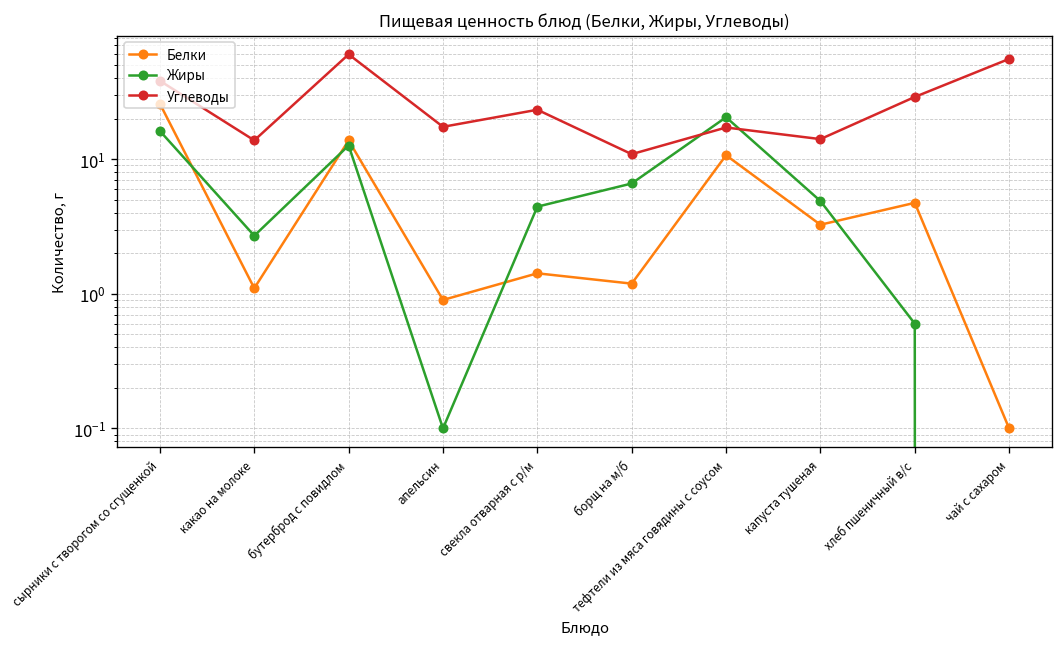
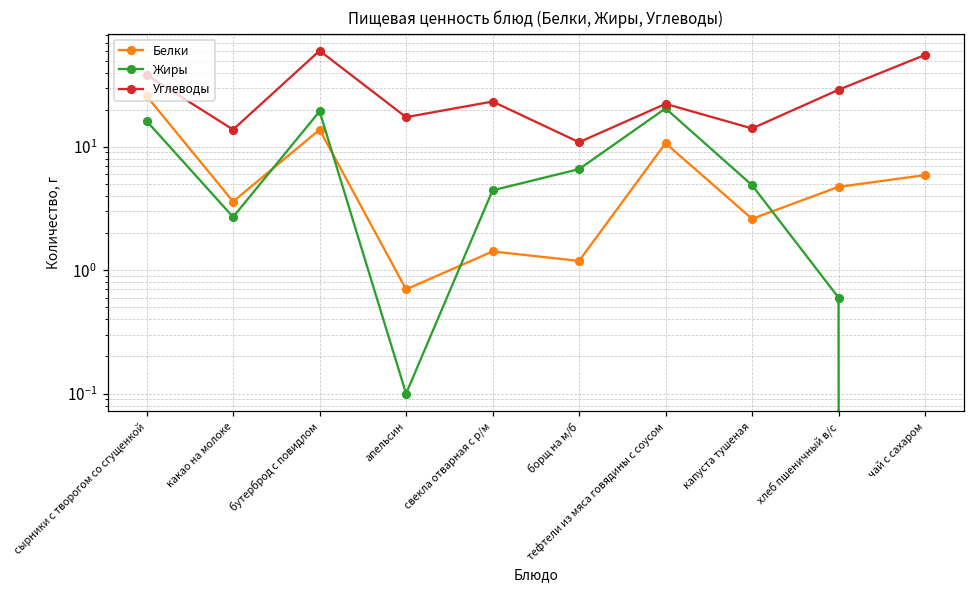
  {
    "Белки": {
      "сырники с творогом со сгущенкой": 26,
-     "какао на молоке": 1.1,
+     "какао на молоке": 3.6,
      "бутерброд с повидлом": 14,
-     "апельсин": 0.9,
+     "апельсин": 0.7,
      "свекла отварная с р/м": 1.4,
      "борщ на м/б": 1.2,
      "тефтели из мяса говядины с соусом": 11,
-     "капуста тушеная": 3.3,
+     "капуста тушеная": 2.6,
      "хлеб пшеничный в/с": 4.7,
-     "чай с сахаром": 0.1
+     "чай с сахаром": 6
    },
    "Жиры": {
      "сырники с творогом со сгущенкой": 16,
      "какао на молоке": 2.7,
-     "бутерброд с повидлом": 13,
+     "бутерброд с повидлом": 19,
      "апельсин": 0.10,
      "свекла отварная с р/м": 4.4,
      "борщ на м/б": 7,
      "тефтели из мяса говядины с соусом": 21,
      "капуста тушеная": 5,
      "хлеб пшеничный в/с": 0.6
    },
    "Углеводы": {
      "какао на молоке": 14,
      "бутерброд с повидлом": 60,
      "апельсин": 17,
      "свекла отварная с р/м": 23,
      "борщ на м/б": 11,
-     "тефтели из мяса говядины с соусом": 17,
+     "тефтели из мяса говядины с соусом": 22,
      "капуста тушеная": 14,
      "хлеб пшеничный в/с": 29,
      "чай с сахаром": 60
    }
  }
